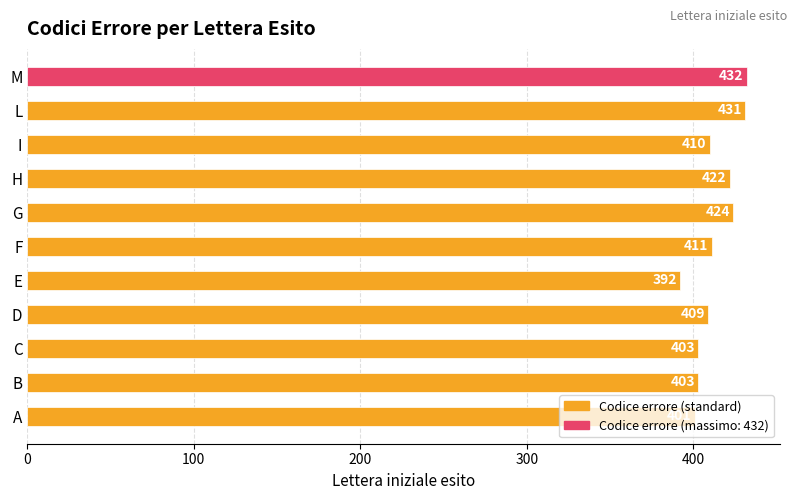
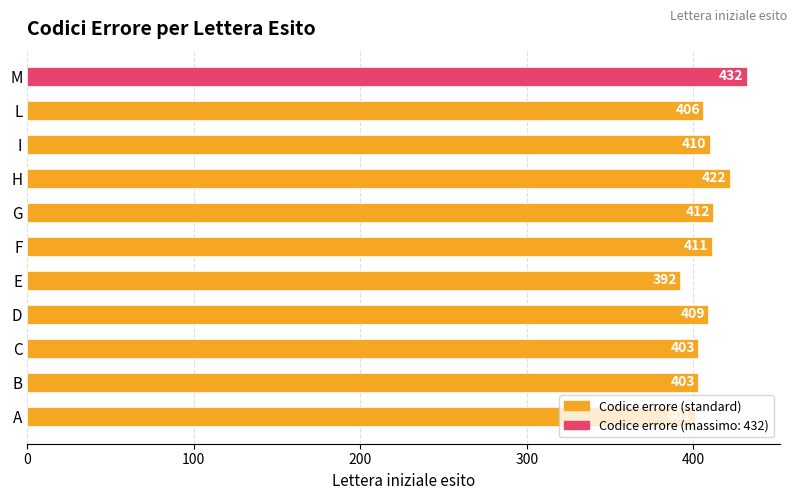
  {
    "M": 432,
-   "L": 431,
+   "L": 406,
    "I": 410,
    "H": 422,
-   "G": 424,
+   "G": 412,
    "F": 411,
    "E": 392,
    "D": 409,
    "C": 403,
    "B": 403
  }
